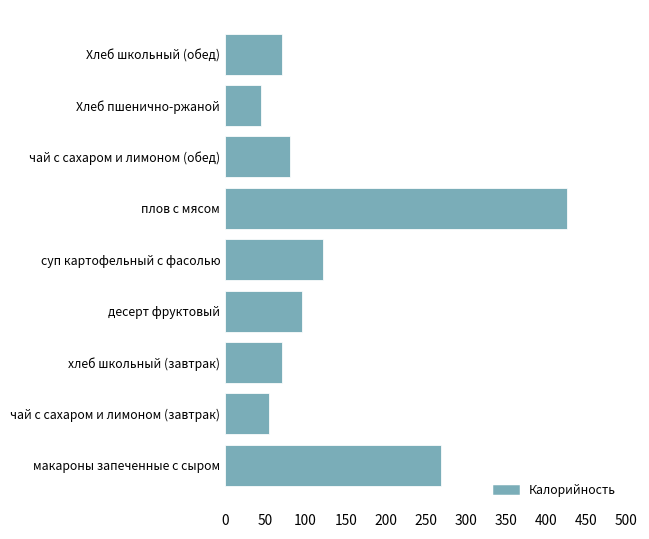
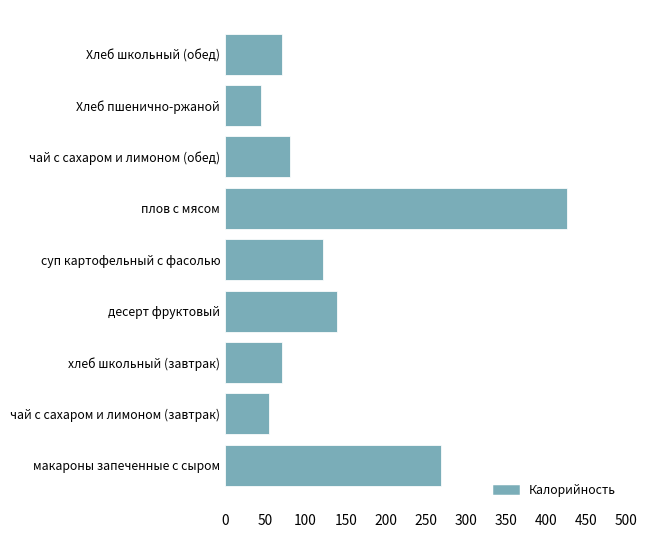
  {
    "Хлеб школьный (обед)": 70,
    "Хлеб пшенично-ржаной": 40,
    "чай с сахаром и лимоном (обед)": 80,
    "плов с мясом": 430,
    "суп картофельный с фасолью": 120,
-   "десерт фруктовый": 100,
+   "десерт фруктовый": 140,
    "хлеб школьный (завтрак)": 70,
    "чай с сахаром и лимоном (завтрак)": 50,
    "макароны запеченные с сыром": 270
  }
